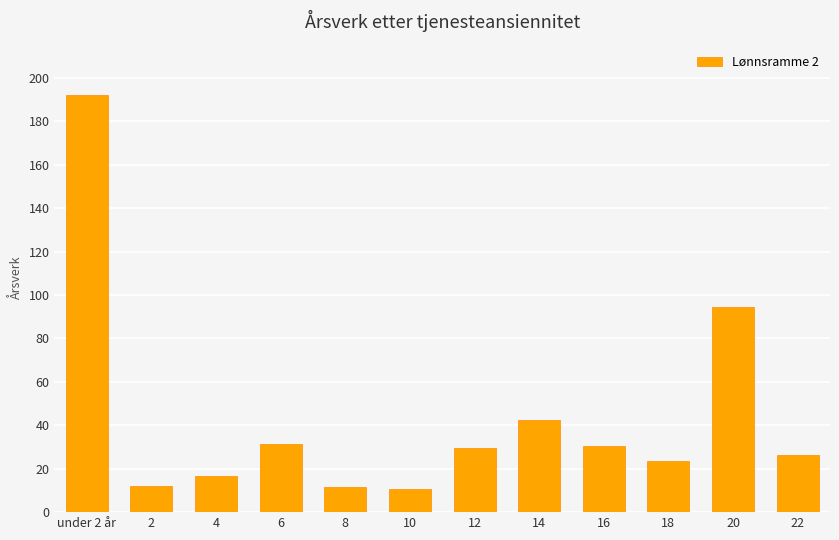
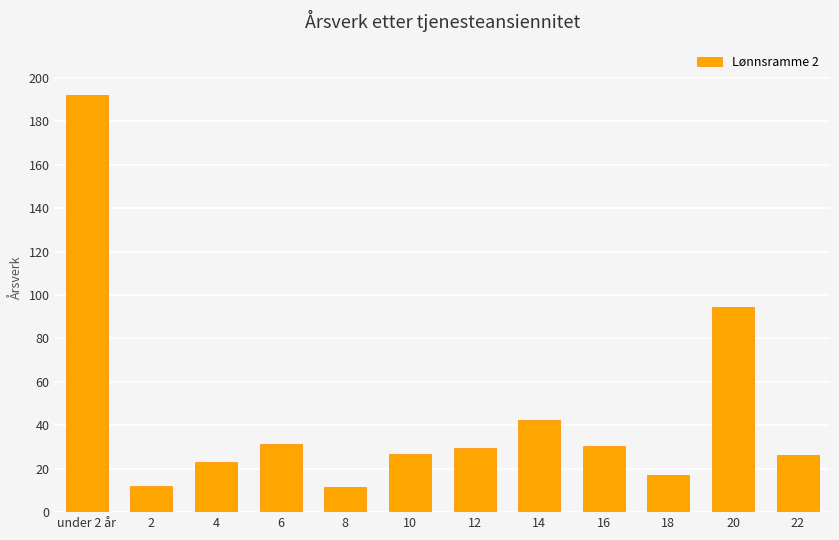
  {
    "under 2 år": 192,
    "2": 12,
-   "4": 17,
+   "4": 23,
    "6": 31,
    "8": 11,
-   "10": 11,
+   "10": 27,
    "12": 30,
    "14": 42,
    "16": 30,
-   "18": 24,
+   "18": 17,
    "20": 95,
    "22": 26
  }
